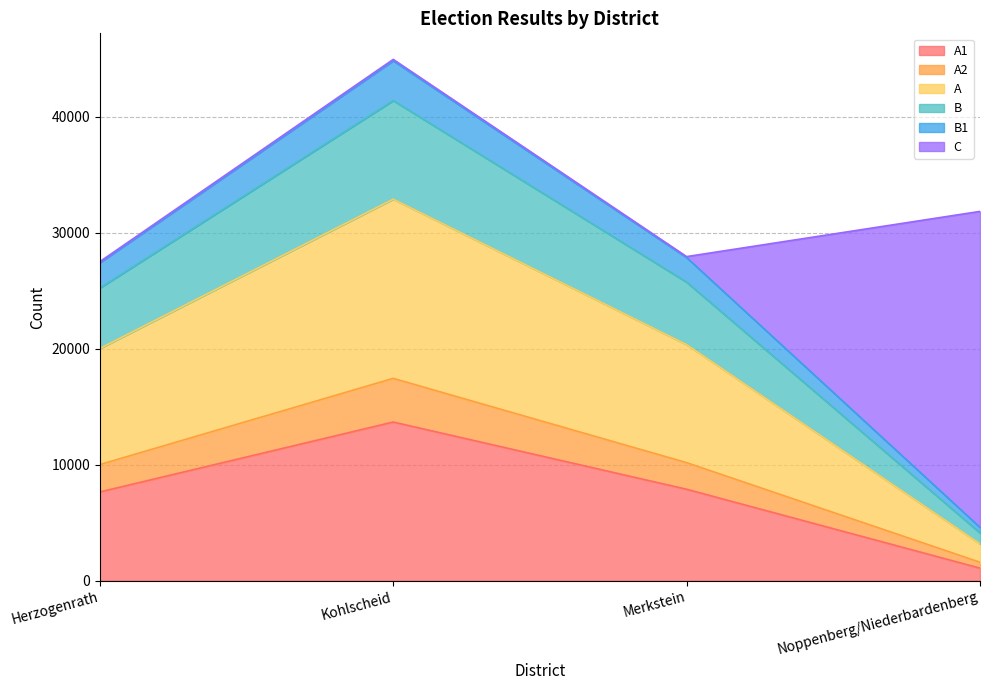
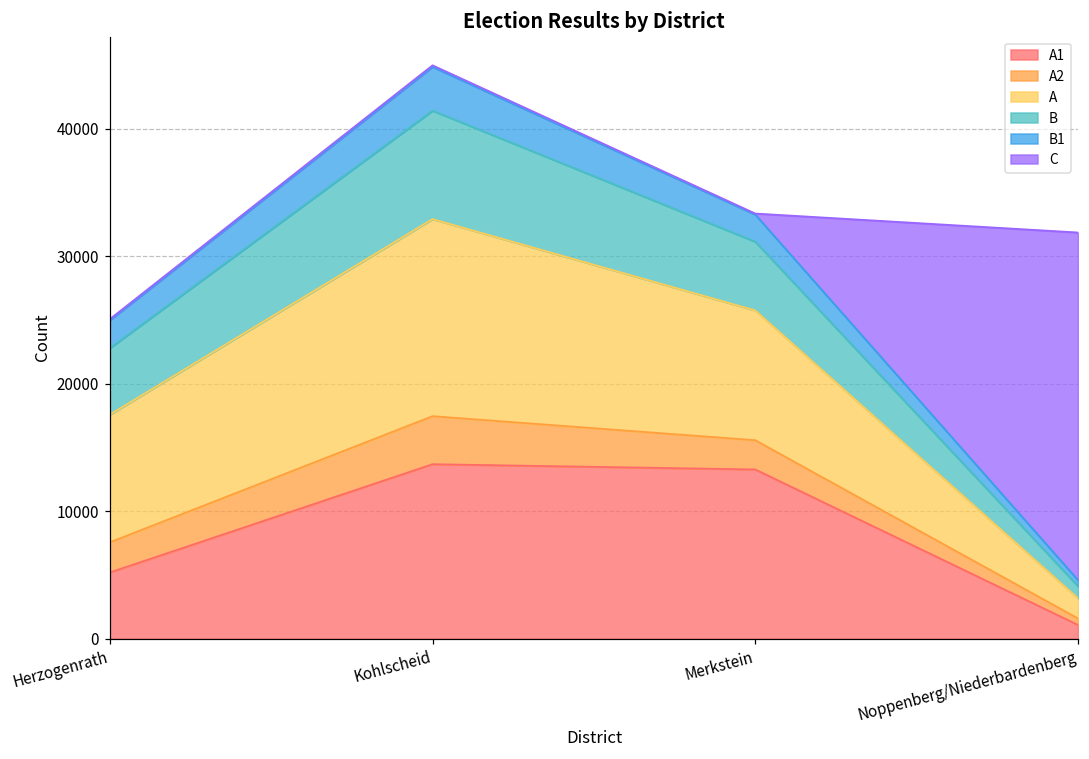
  {
    "A1": {
-     "Herzogenrath": 7700,
+     "Herzogenrath": 5200,
      "Kohlscheid": 13700,
-     "Merkstein": 7900,
+     "Merkstein": 13300,
      "Noppenberg/Niederbardenberg": 1100
    },
    "C": {
      "Noppenberg/Niederbardenberg": 27300
    }
  }
